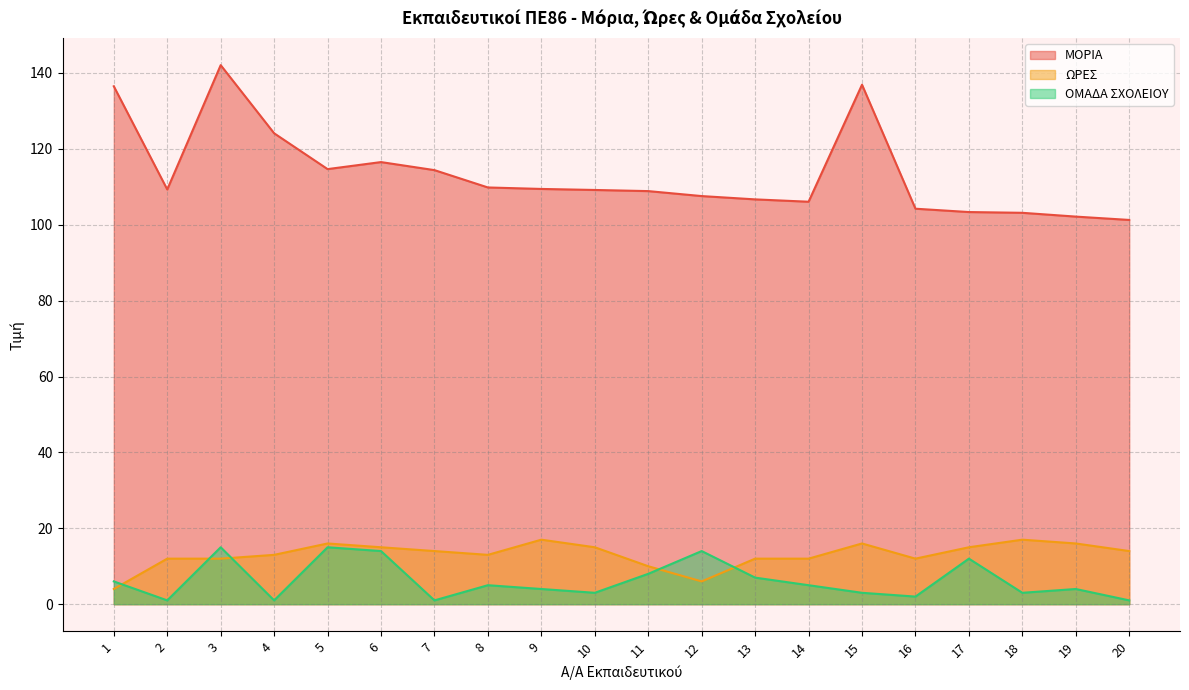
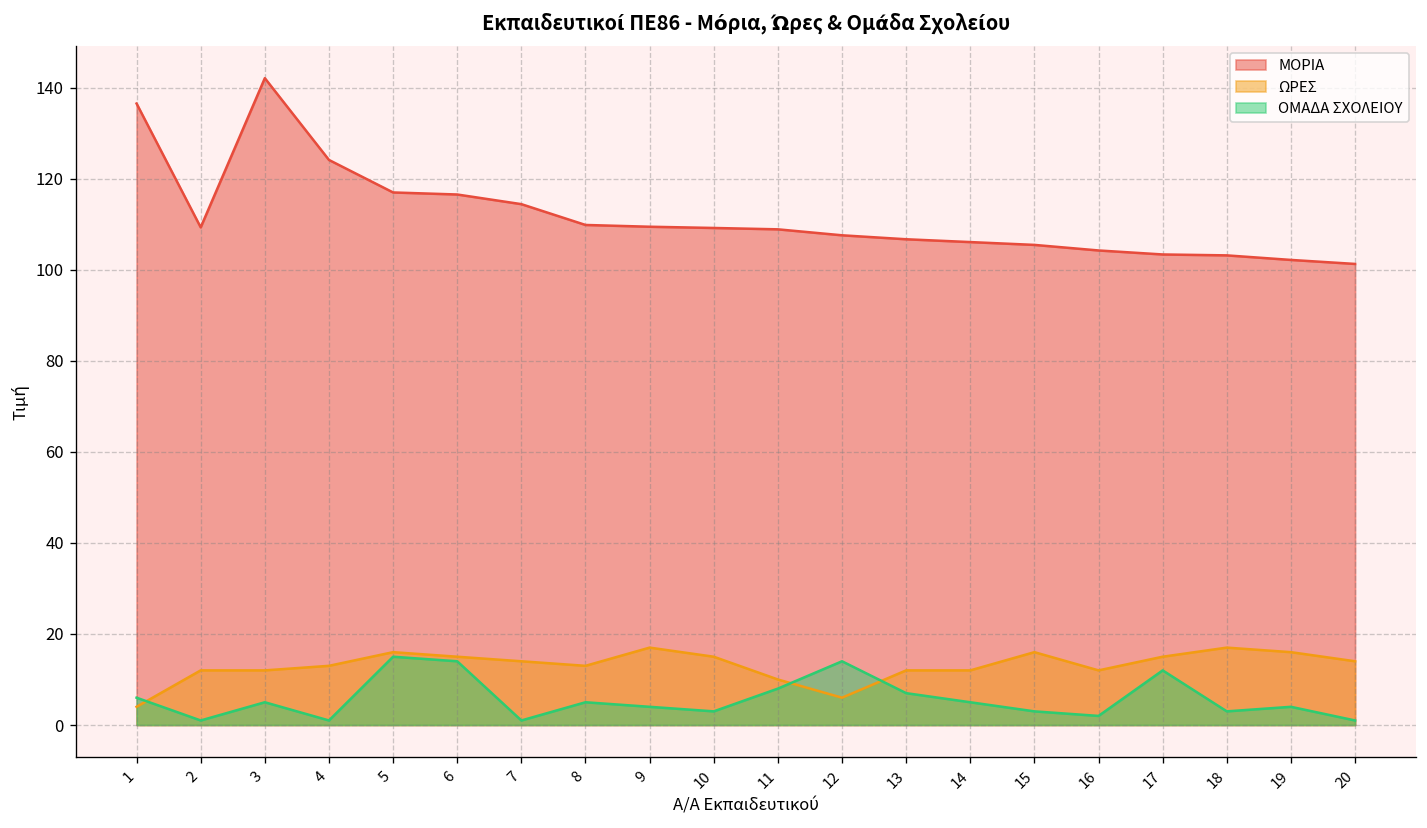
  {
    "ΜΟΡΙΑ": {
      "1": 137,
      "2": 109,
      "3": 142,
      "4": 124,
-     "5": 115,
+     "5": 117,
      "6": 117,
      "7": 114,
      "8": 110,
      "9": 109,
      "10": 109,
      "11": 109,
      "12": 108,
      "13": 107,
      "14": 106,
-     "15": 137,
+     "15": 105,
      "16": 104,
      "17": 103,
      "18": 103,
      "19": 102,
      "20": 101
    },
    "ΩΡΕΣ": {
      "1": 4,
      "2": 12,
      "3": 12,
      "4": 13,
      "5": 16,
      "6": 15,
      "7": 14,
      "8": 13,
      "9": 17,
      "10": 15,
      "11": 10,
      "12": 6,
      "13": 12,
      "14": 12,
      "15": 16,
      "16": 12,
      "17": 15,
      "18": 17,
      "19": 16,
      "20": 14
    },
    "ΟΜΑΔΑ ΣΧΟΛΕΙΟΥ": {
      "1": 6,
      "2": 1,
-     "3": 15,
+     "3": 5,
      "4": 1,
      "5": 15,
      "6": 14,
      "7": 1,
      "8": 5,
      "9": 4,
      "10": 3,
      "11": 8,
      "12": 14,
      "13": 7,
      "14": 5,
      "15": 3,
      "16": 2,
      "17": 12,
      "18": 3,
      "19": 4,
      "20": 1
    }
  }
